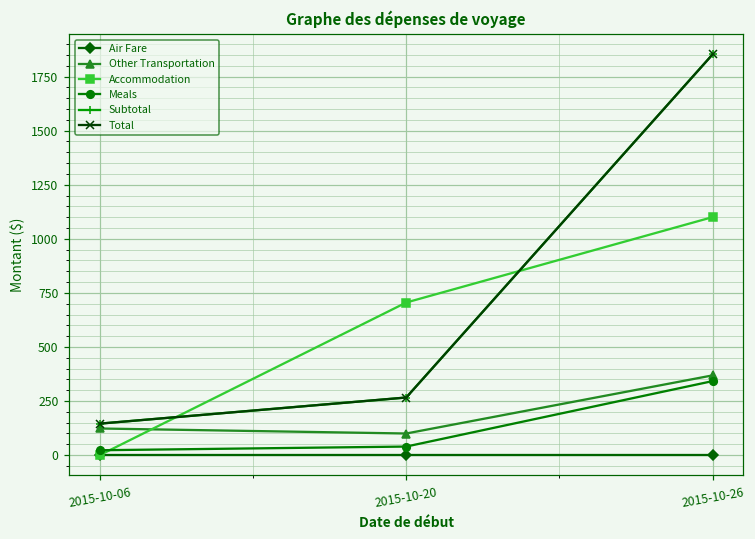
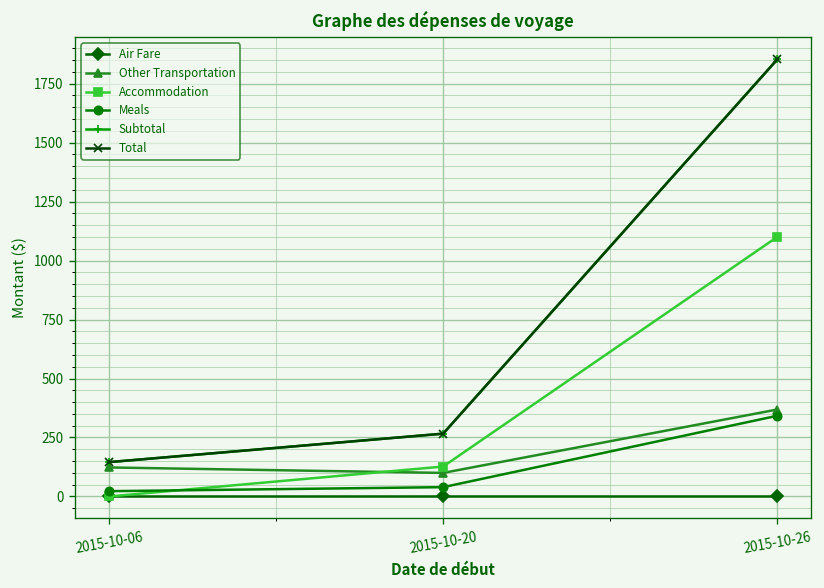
  {
    "Accommodation": {
-     "2015-10-20": 710,
+     "2015-10-20": 130,
      "2015-10-26": 1100
    }
  }
